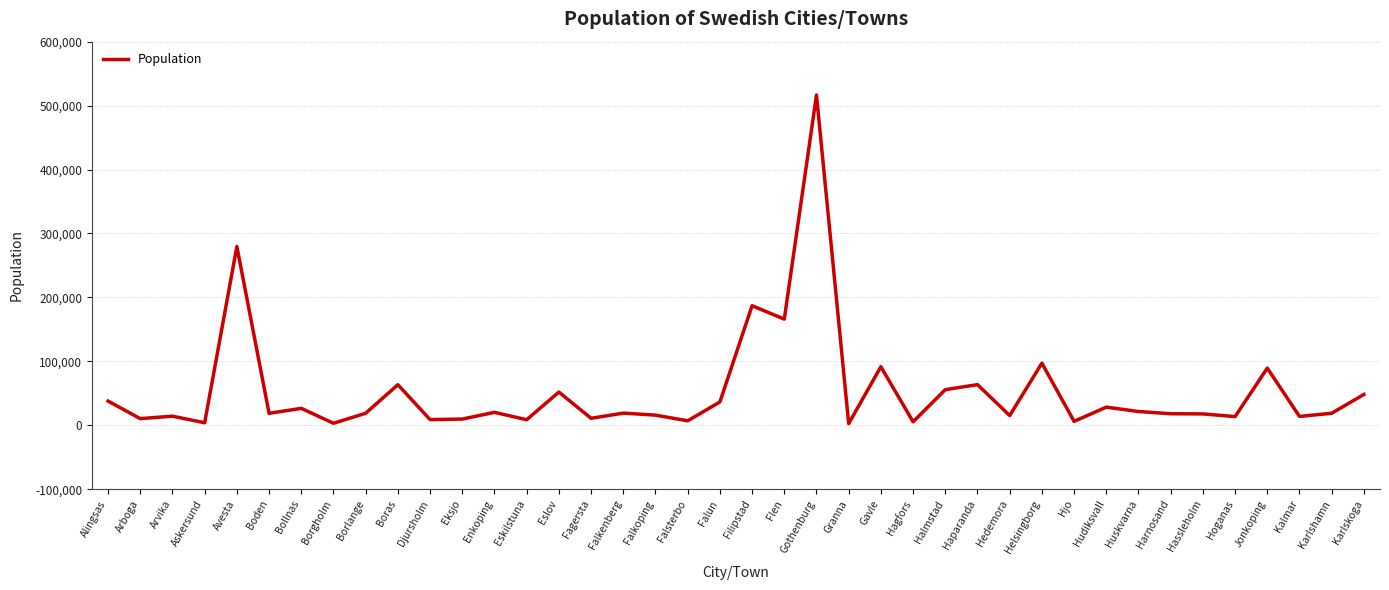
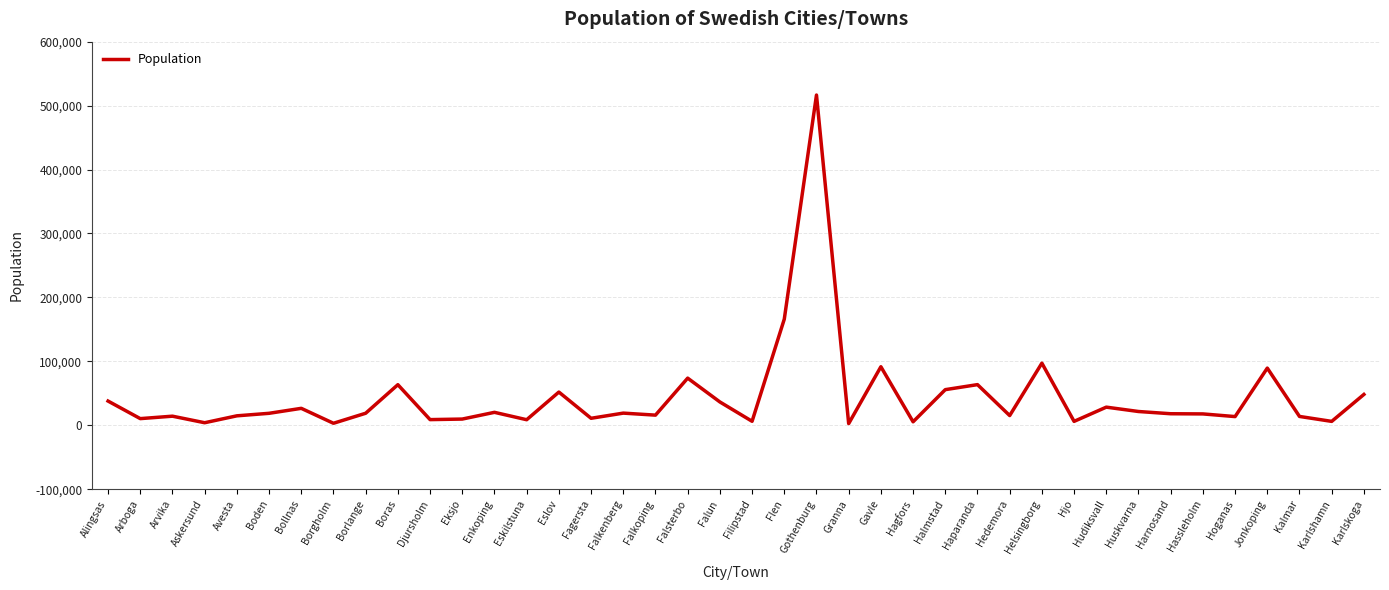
  {
    "Alingsas": "40,000",
    "Arboga": "10,000",
    "Arvika": "10,000",
    "Askersund": "0",
-   "Avesta": "280,000",
+   "Avesta": "10,000",
    "Boden": "20,000",
    "Bollnas": "30,000",
    "Borgholm": "0",
    "Borlange": "20,000",
    "Boras": "60,000",
    "Djursholm": "10,000",
    "Eksjo": "10,000",
    "Enkoping": "20,000",
    "Eskilstuna": "10,000",
    "Eslov": "50,000",
    "Fagersta": "10,000",
    "Falkenberg": "20,000",
    "Falkoping": "20,000",
-   "Falsterbo": "10,000",
+   "Falsterbo": "70,000",
    "Falun": "40,000",
-   "Filipstad": "190,000",
+   "Filipstad": "10,000",
    "Flen": "170,000",
    "Gothenburg": "520,000",
    "Granna": "0",
    "Gavle": "90,000",
    "Hagfors": "10,000",
    "Halmstad": "60,000",
    "Haparanda": "60,000",
    "Hedemora": "20,000",
    "Helsingborg": "100,000",
    "Hjo": "10,000",
    "Hudiksvall": "30,000",
    "Huskvarna": "20,000",
    "Harnosand": "20,000",
    "Hassleholm": "20,000",
    "Hoganas": "10,000",
    "Jonkoping": "90,000",
    "Kalmar": "10,000",
-   "Karlshamn": "20,000",
+   "Karlshamn": "10,000",
    "Karlskoga": "50,000"
  }
